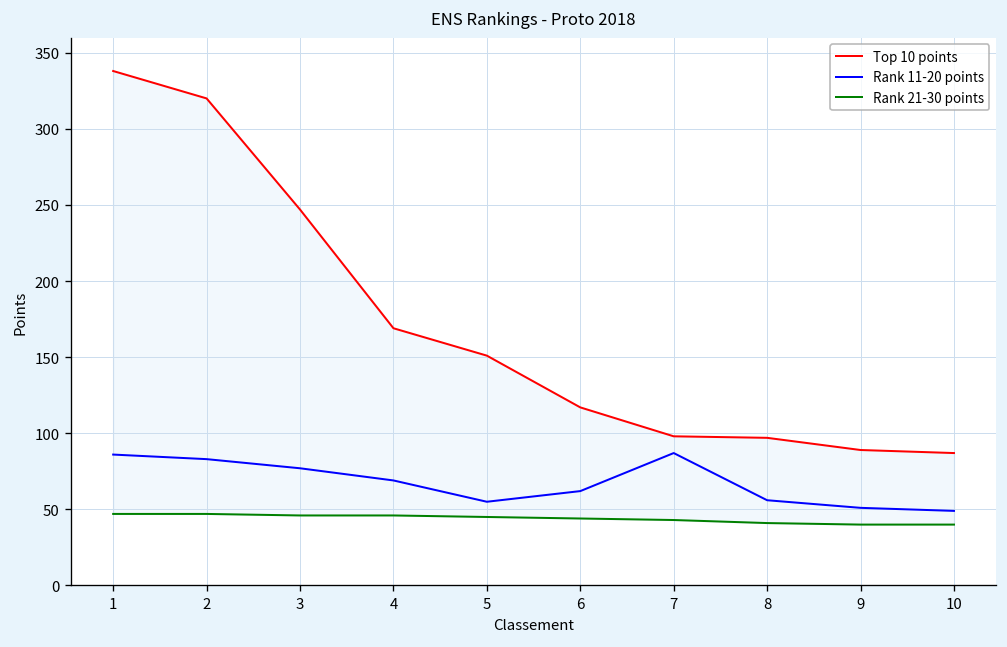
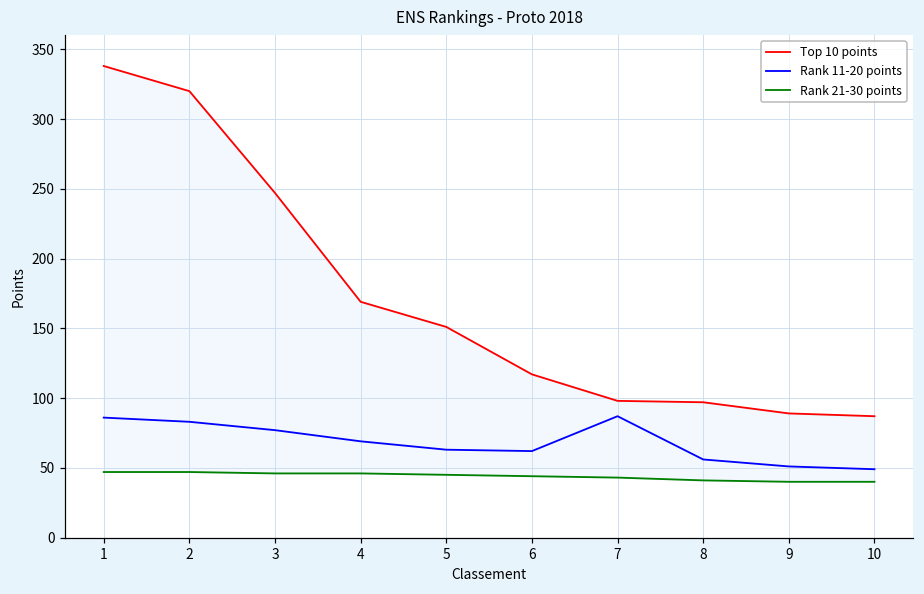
  {
    "Top 10 points": {
      "1": 338,
      "2": 320,
      "3": 247,
      "4": 169,
      "5": 151,
      "6": 117,
      "7": 98,
      "8": 97,
      "9": 89,
      "10": 87
    },
    "Rank 11-20 points": {
      "1": 86,
      "2": 83,
      "3": 77,
      "4": 69,
-     "5": 55,
+     "5": 63,
      "6": 62,
      "7": 87,
      "8": 56,
      "9": 51,
      "10": 49
    },
    "Rank 21-30 points": {
      "1": 47,
      "2": 47,
      "3": 46,
      "4": 46,
      "5": 45,
      "6": 44,
      "7": 43,
      "8": 41,
      "9": 40,
      "10": 40
    }
  }
